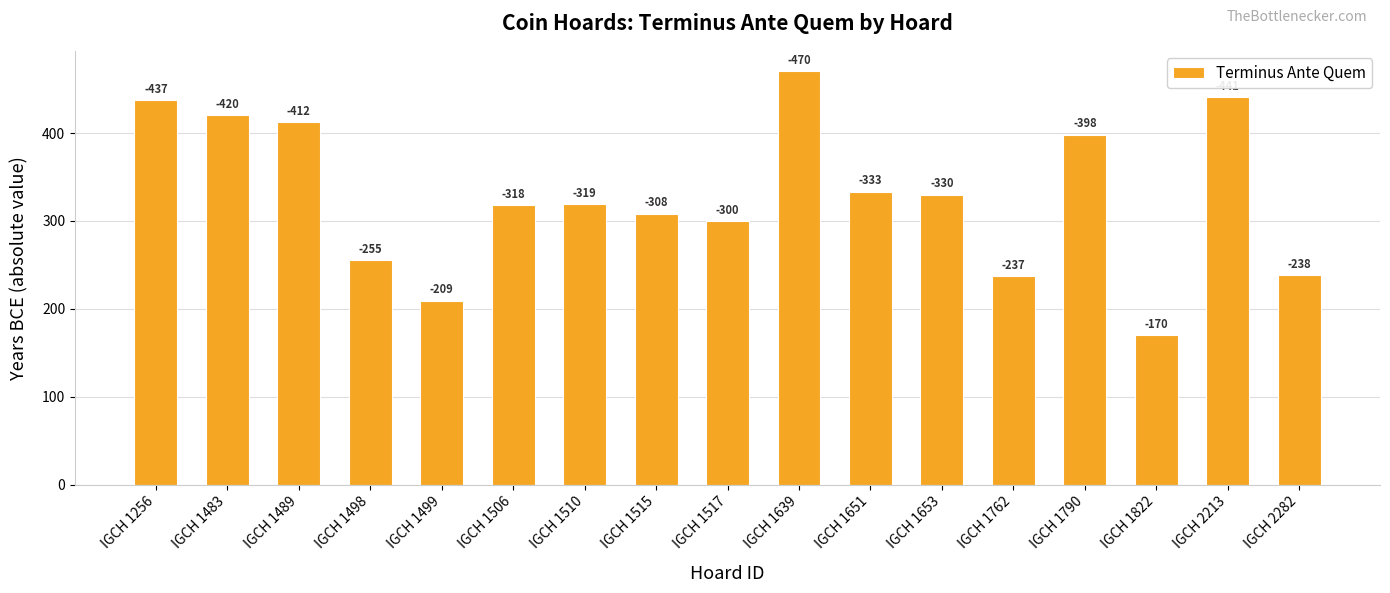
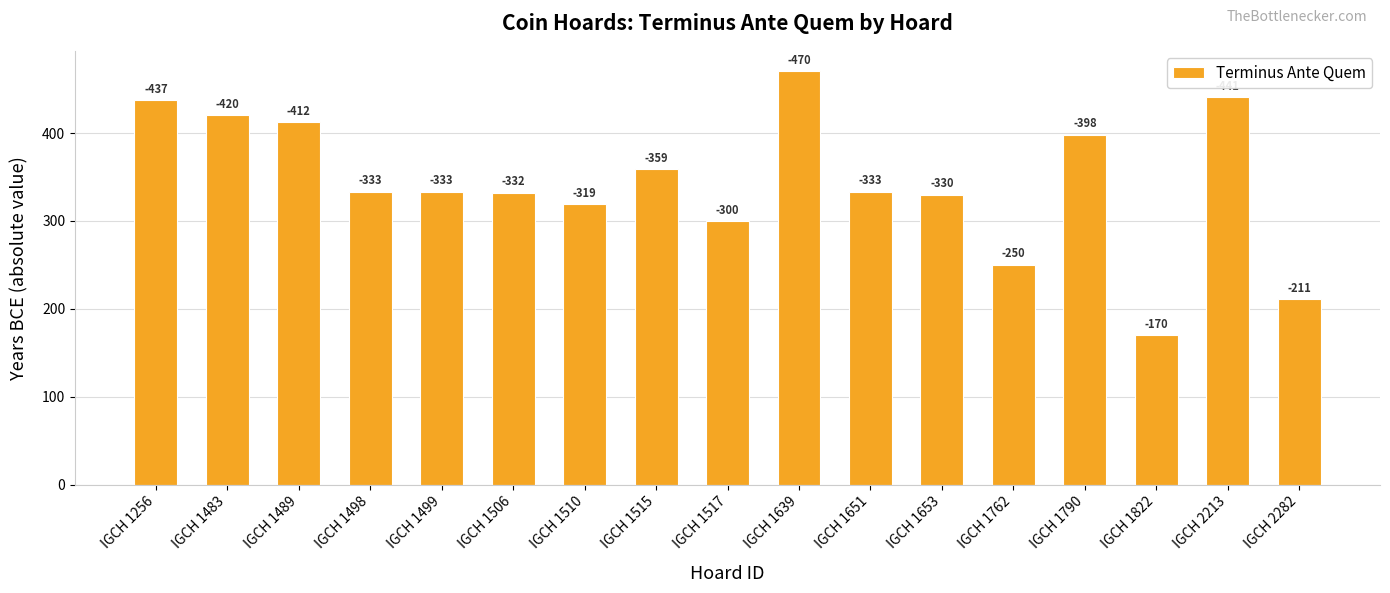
  {
-   "IGCH 1498": -255,
-   "IGCH 1499": -209,
-   "IGCH 1506": -318,
-   "IGCH 1515": -308,
-   "IGCH 1762": -237,
-   "IGCH 2282": -238
+   "IGCH 1498": -333,
+   "IGCH 1499": -333,
+   "IGCH 1506": -332,
+   "IGCH 1515": -359,
+   "IGCH 1762": -250,
+   "IGCH 2282": -211
  }
